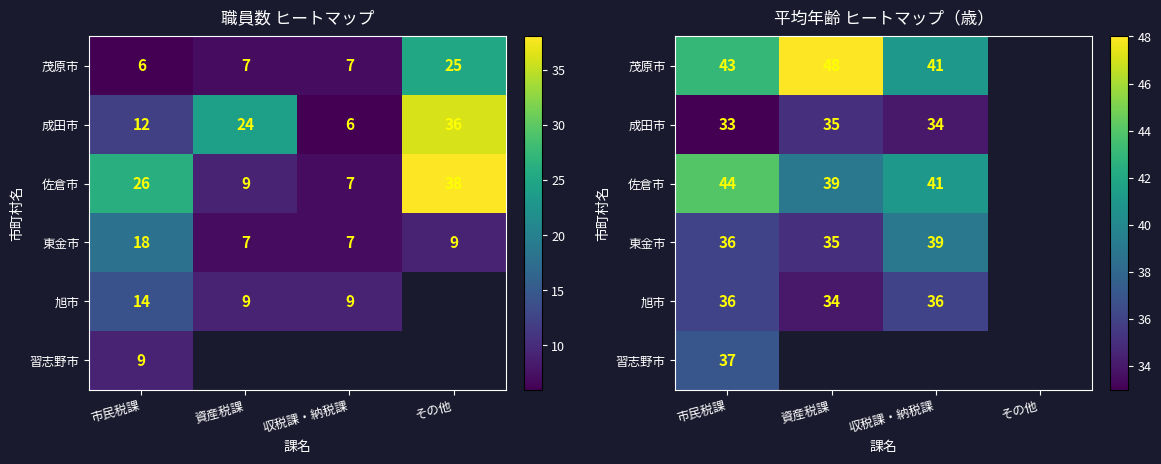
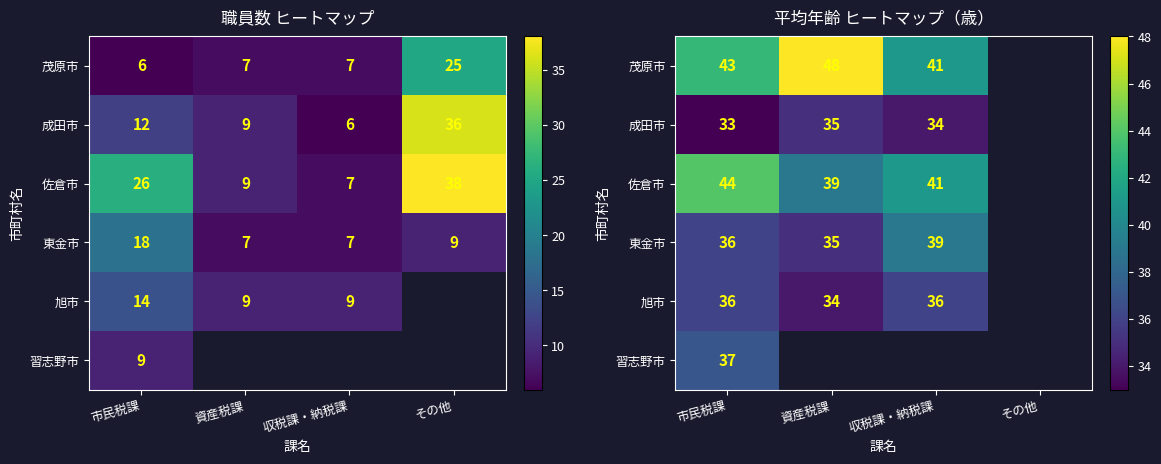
  {
    "職員数 ヒートマップ": {
      "茂原市": {
        "市民税課": 6,
        "資産税課": 7,
        "収税課・納税課": 7,
        "その他": 25
      },
      "成田市": {
        "市民税課": 12,
-       "資産税課": 24,
+       "資産税課": 9,
        "収税課・納税課": 6
      },
      "佐倉市": {
        "市民税課": 26,
        "資産税課": 9,
        "収税課・納税課": 7
      },
      "東金市": {
        "市民税課": 18,
        "資産税課": 7,
        "収税課・納税課": 7,
        "その他": 9
      },
      "旭市": {
        "市民税課": 14,
        "資産税課": 9,
        "収税課・納税課": 9
      },
      "習志野市": {
        "市民税課": 9
      }
    },
    "平均年齢 ヒートマップ（歳）": {
      "茂原市": {
        "市民税課": 43,
        "収税課・納税課": 41
      },
      "成田市": {
        "市民税課": 33,
        "資産税課": 35,
        "収税課・納税課": 34
      },
      "佐倉市": {
        "市民税課": 44,
        "資産税課": 39,
        "収税課・納税課": 41
      },
      "東金市": {
        "市民税課": 36,
        "資産税課": 35,
        "収税課・納税課": 39
      },
      "旭市": {
        "市民税課": 36,
        "資産税課": 34,
        "収税課・納税課": 36
      },
      "習志野市": {
        "市民税課": 37
      }
    }
  }
